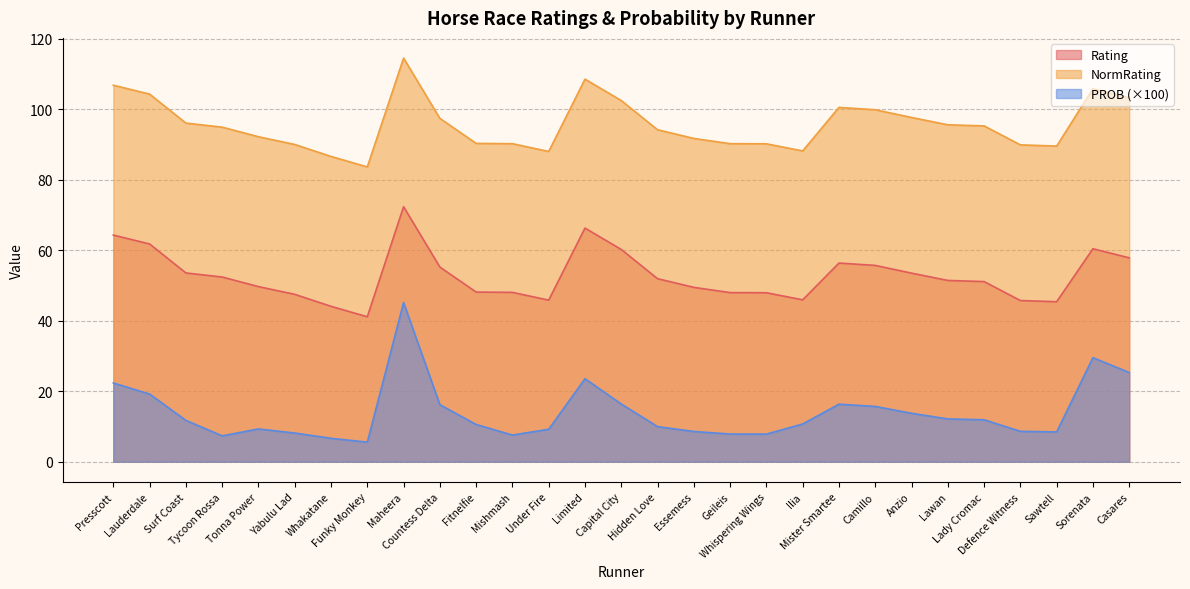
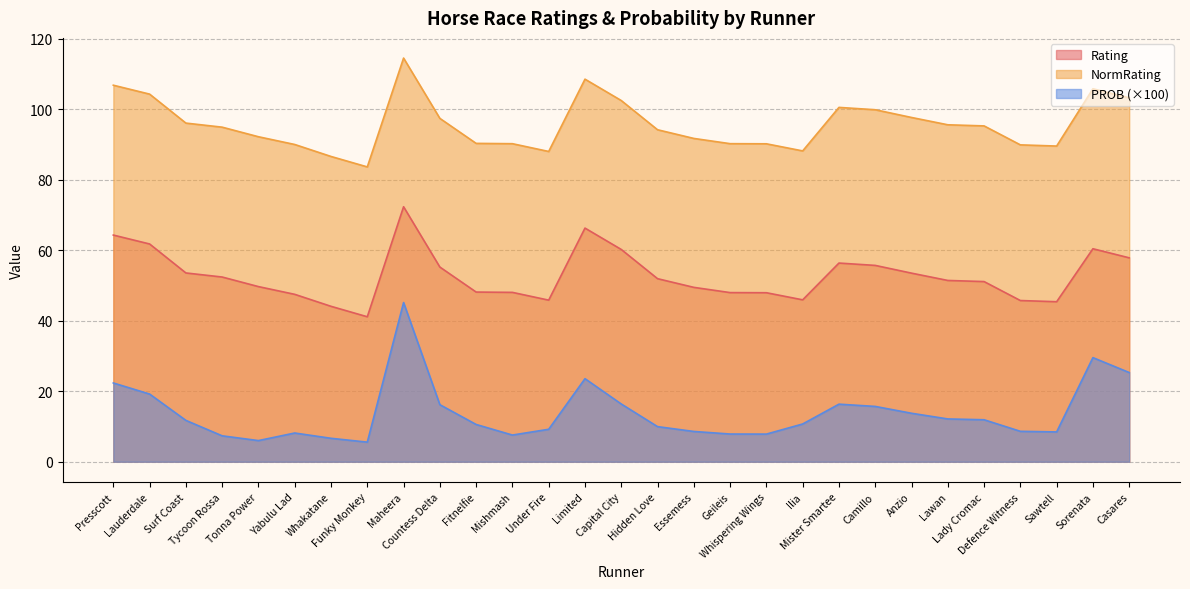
  {
    "Rating": {
      "Presscott": 64,
      "Lauderdale": 62,
      "Surf Coast": 54,
      "Tycoon Rossa": 52,
      "Tonna Power": 50,
      "Yabulu Lad": 47,
      "Whakatane": 44,
      "Funky Monkey": 41,
      "Maheera": 72,
      "Countess Delta": 55,
      "Fitnelfie": 48,
      "Mishmash": 48,
      "Under Fire": 46,
      "Limited": 66,
      "Capital City": 60,
      "Hidden Love": 52,
      "Essemess": 49,
      "Geileis": 48,
      "Whispering Wings": 48,
      "Ilia": 46,
      "Mister Smartee": 56,
      "Camillo": 56,
      "Anzio": 53,
      "Lawan": 51,
      "Lady Cromac": 51,
      "Defence Witness": 46,
      "Sawtell": 45,
      "Sorenata": 60,
      "Casares": 58
    },
    "NormRating": {
      "Presscott": 107,
      "Lauderdale": 104,
      "Surf Coast": 96,
      "Tycoon Rossa": 95,
      "Tonna Power": 92,
      "Yabulu Lad": 90,
      "Whakatane": 87,
      "Funky Monkey": 84,
      "Maheera": 114,
      "Countess Delta": 97,
      "Fitnelfie": 90,
      "Mishmash": 90,
      "Under Fire": 88,
      "Limited": 109,
      "Capital City": 102,
      "Hidden Love": 94,
      "Essemess": 92,
      "Geileis": 90,
      "Whispering Wings": 90,
      "Ilia": 88,
      "Mister Smartee": 100,
      "Camillo": 100,
      "Anzio": 98,
      "Lawan": 96,
      "Lady Cromac": 95,
      "Defence Witness": 90,
      "Sawtell": 90
    },
    "PROB (×100)": {
      "Presscott": 22,
      "Lauderdale": 19,
      "Surf Coast": 12,
      "Tycoon Rossa": 7,
-     "Tonna Power": 9,
+     "Tonna Power": 6,
      "Yabulu Lad": 8,
      "Whakatane": 7,
      "Funky Monkey": 6,
      "Maheera": 45,
      "Countess Delta": 16,
      "Fitnelfie": 11,
      "Mishmash": 8,
      "Under Fire": 9,
      "Limited": 24,
      "Capital City": 16,
      "Hidden Love": 10,
      "Essemess": 9,
      "Geileis": 8,
      "Whispering Wings": 8,
      "Ilia": 11,
      "Mister Smartee": 16,
      "Camillo": 16,
      "Anzio": 14,
      "Lawan": 12,
      "Lady Cromac": 12,
      "Defence Witness": 9,
      "Sawtell": 8,
      "Sorenata": 30,
      "Casares": 25
    }
  }
